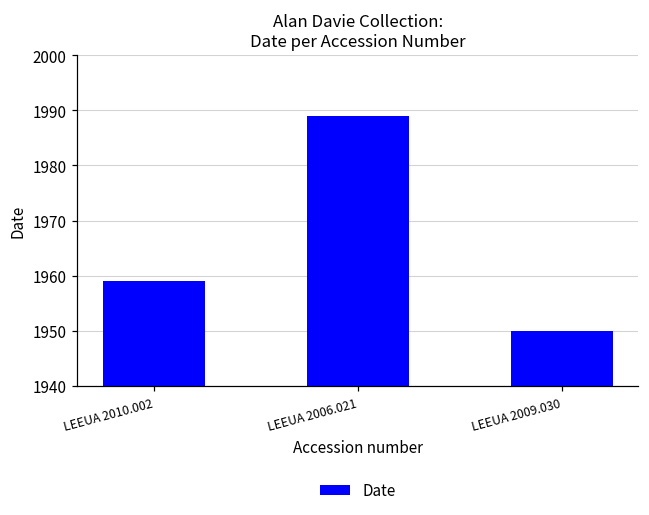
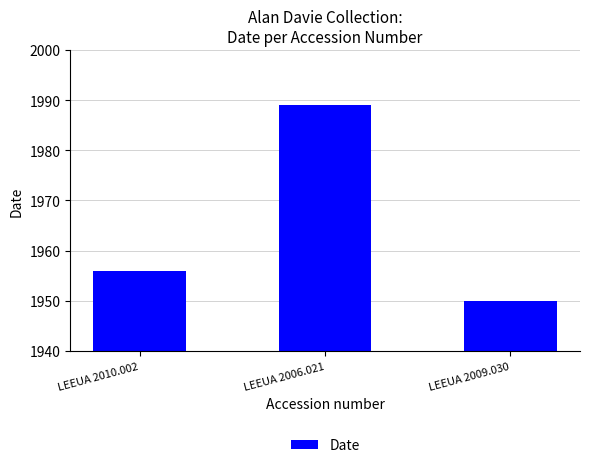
  {
-   "LEEUA 2010.002": 1959,
+   "LEEUA 2010.002": 1956,
    "LEEUA 2006.021": 1989,
    "LEEUA 2009.030": 1950
  }
